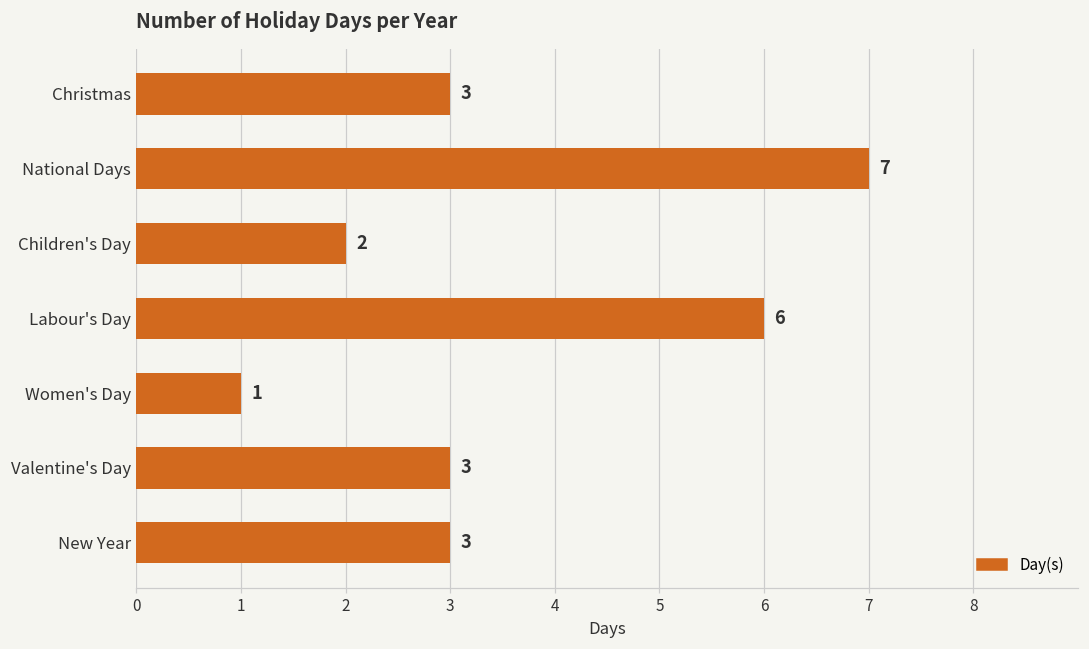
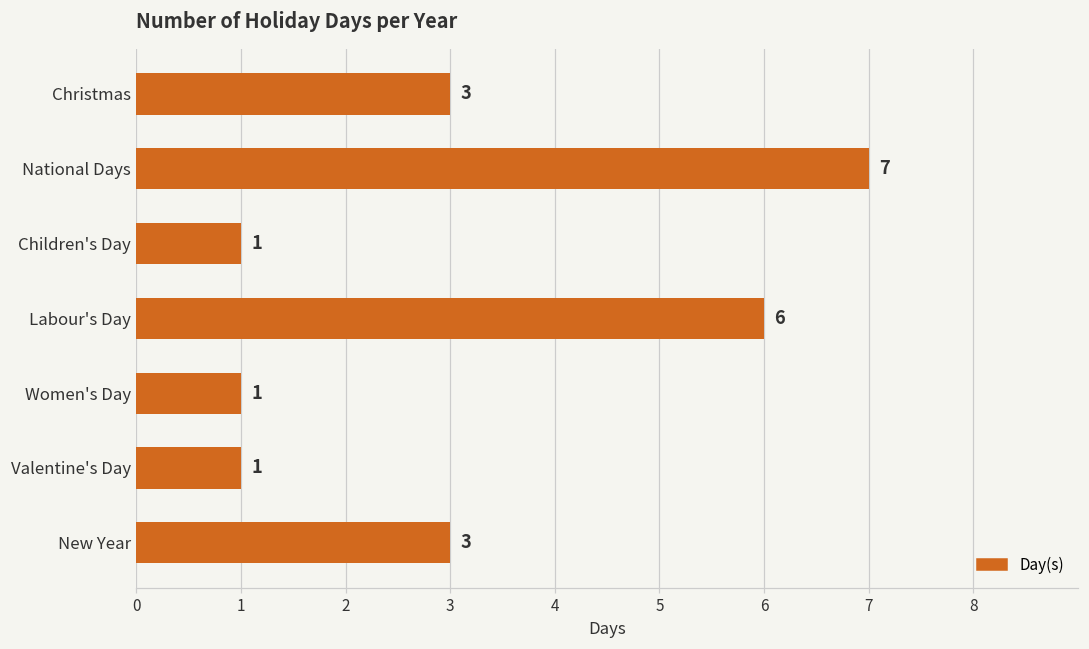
  {
    "Christmas": 3,
    "National Days": 7,
-   "Children's Day": 2,
+   "Children's Day": 1,
    "Labour's Day": 6,
    "Women's Day": 1,
-   "Valentine's Day": 3,
+   "Valentine's Day": 1,
    "New Year": 3
  }
